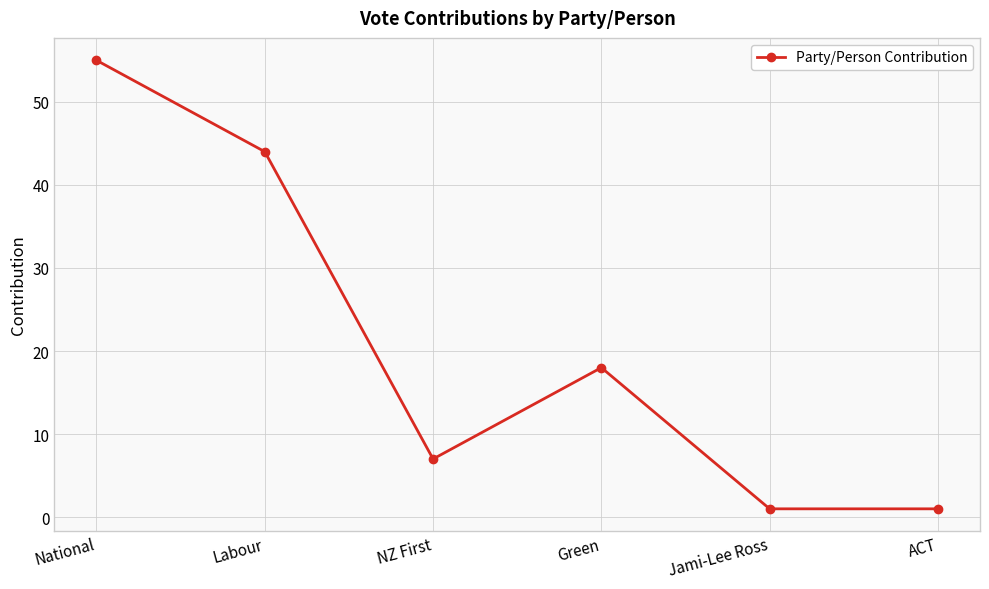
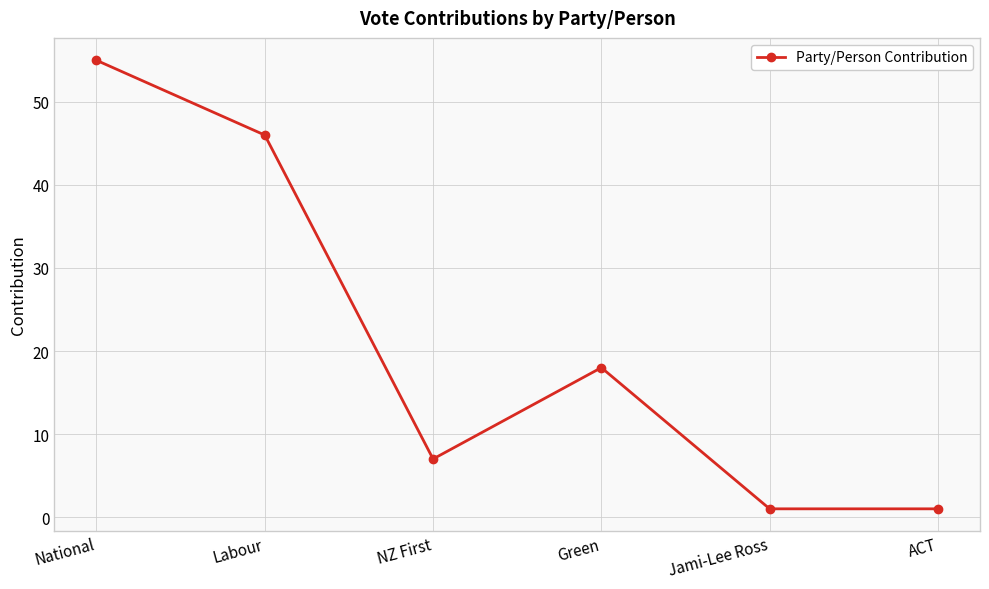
  {
    "National": 55,
-   "Labour": 44,
+   "Labour": 46,
    "NZ First": 7,
    "Green": 18,
    "Jami-Lee Ross": 1,
    "ACT": 1
  }
